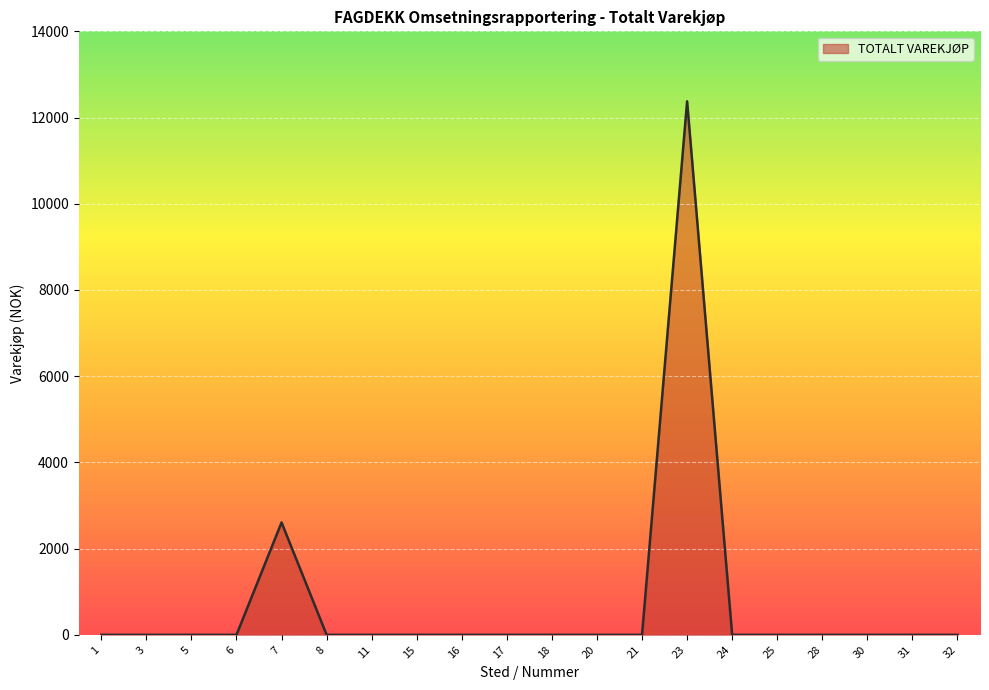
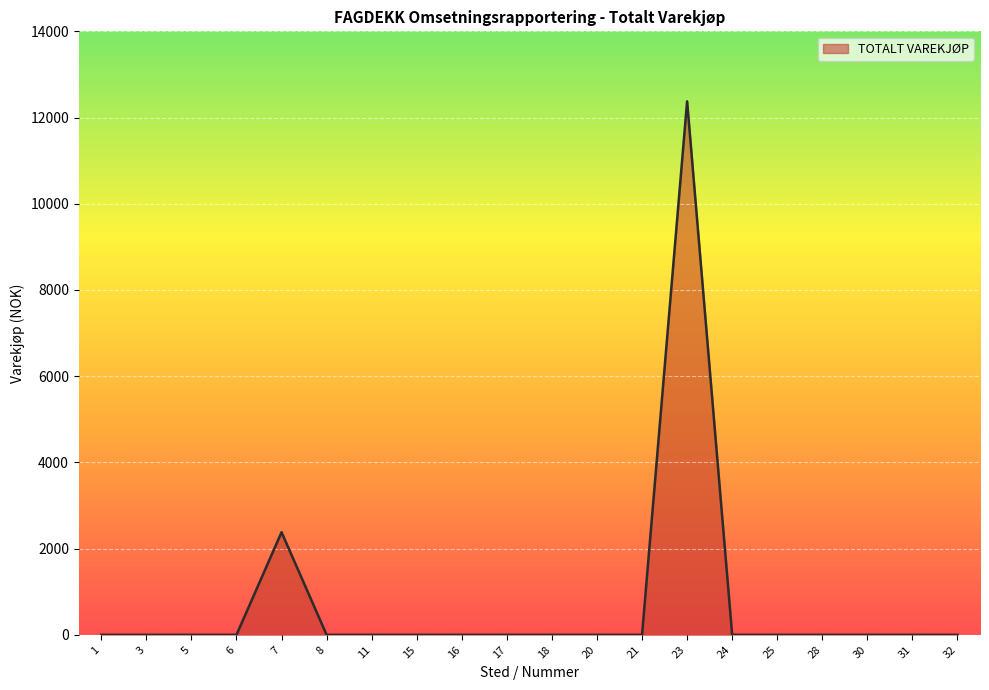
  {
    "1": 0,
    "3": 0,
    "5": 0,
    "6": 0,
-   "7": 2600,
+   "7": 2400,
    "8": 0,
    "11": 0,
    "15": 0,
    "16": 0,
    "17": 0,
    "18": 0,
    "20": 0,
    "21": 0,
    "23": 12400,
    "24": 0,
    "25": 0,
    "28": 0,
    "30": 0,
    "31": 0,
    "32": 0
  }
